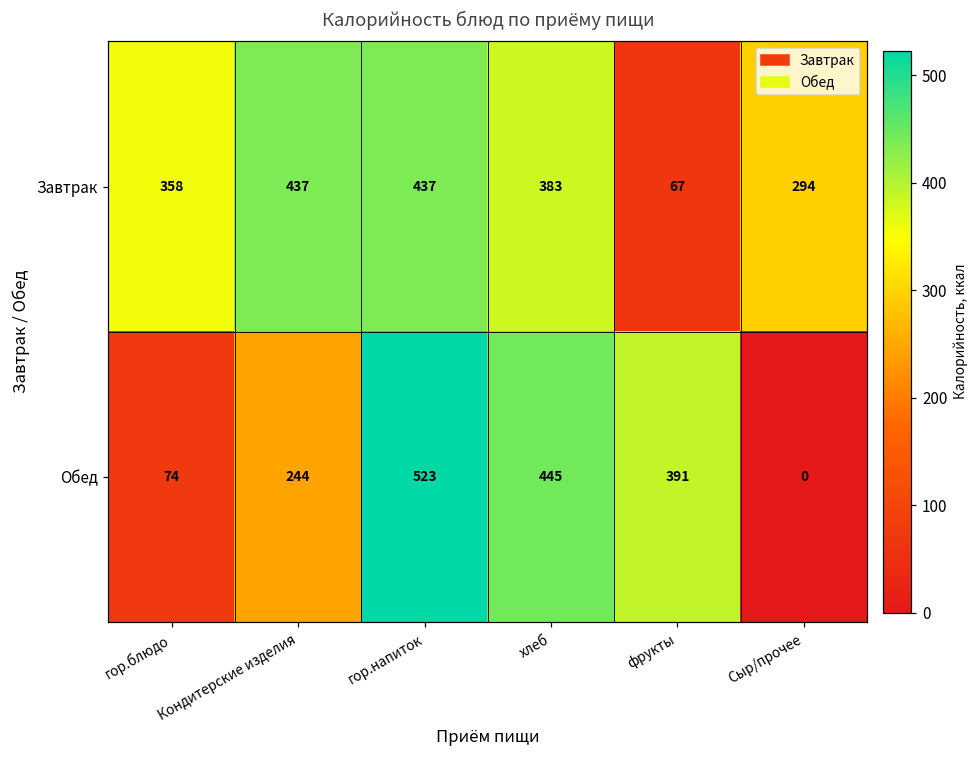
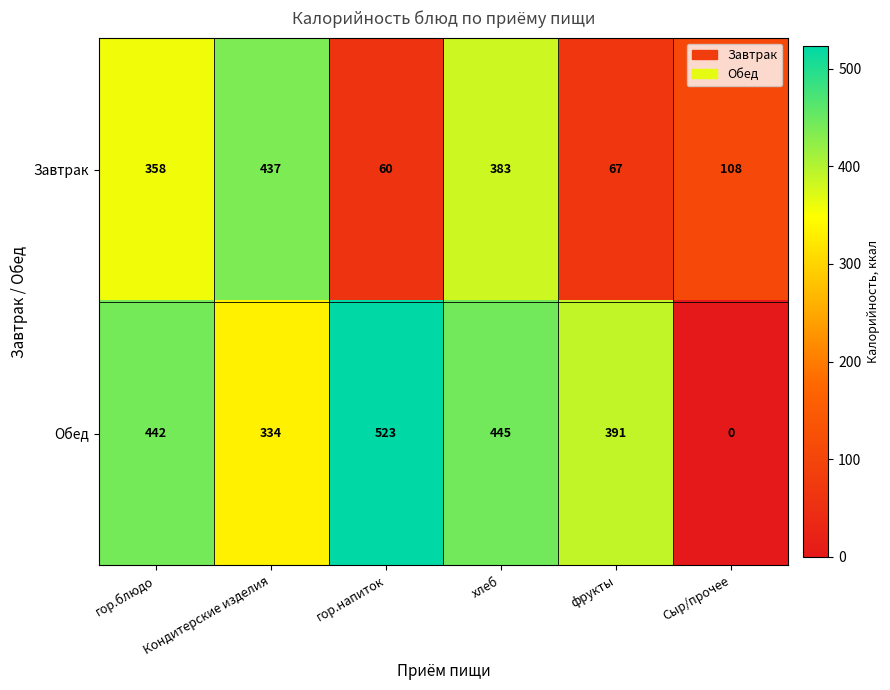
  {
    "Завтрак": {
      "гор.блюдо": 358,
      "Кондитерские изделия": 437,
-     "гор.напиток": 437,
+     "гор.напиток": 60,
      "хлеб": 383,
      "фрукты": 67,
-     "Сыр/прочее": 294
+     "Сыр/прочее": 108
    },
    "Обед": {
-     "гор.блюдо": 74,
-     "Кондитерские изделия": 244,
+     "гор.блюдо": 442,
+     "Кондитерские изделия": 334,
      "гор.напиток": 523,
      "хлеб": 445,
      "фрукты": 391,
      "Сыр/прочее": 0
    }
  }
